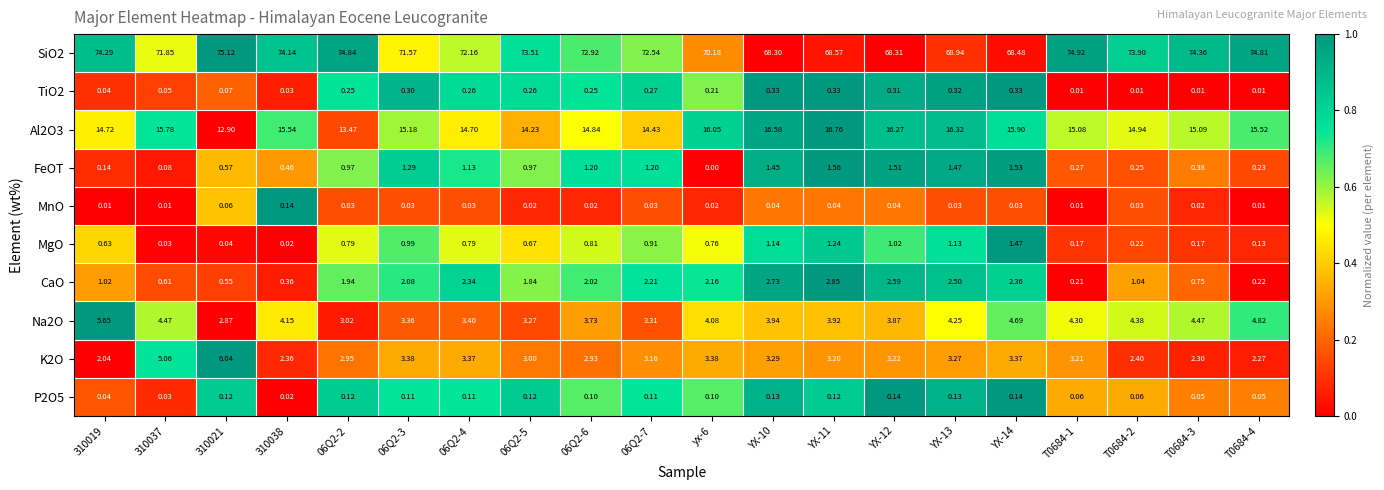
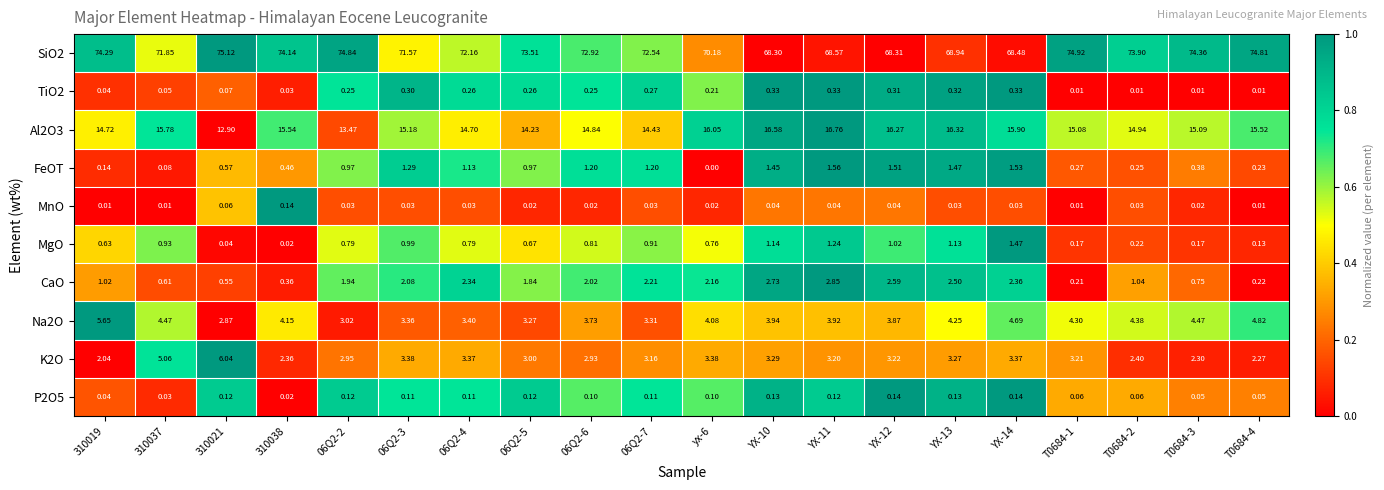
  {
    "SiO2": {
      "310019": 74.29,
      "310037": 71.85,
      "310021": 75.12,
      "310038": 74.14,
      "06Q2-2": 74.84,
      "06Q2-3": 71.57,
      "06Q2-4": 72.16,
      "06Q2-5": 73.51,
      "06Q2-6": 72.92,
      "06Q2-7": 72.54,
      "yx-6": 70.18,
      "YX-10": 68.30,
      "YX-11": 68.57,
      "YX-12": 68.31,
      "YX-13": 68.94,
      "YX-14": 68.48,
      "T0684-1": 74.92,
      "T0684-2": 73.90,
      "T0684-3": 74.36,
      "T0684-4": 74.81
    },
    "TiO2": {
      "310019": 0.04,
      "310037": 0.05,
      "310021": 0.07,
      "310038": 0.03,
      "06Q2-2": 0.25,
      "06Q2-3": 0.30,
      "06Q2-4": 0.26,
      "06Q2-5": 0.26,
      "06Q2-6": 0.25,
      "06Q2-7": 0.27,
      "yx-6": 0.21,
      "YX-10": 0.33,
      "YX-11": 0.33,
      "YX-12": 0.31,
      "YX-13": 0.32,
      "YX-14": 0.33,
      "T0684-1": 0.01,
      "T0684-2": 0.01,
      "T0684-3": 0.01,
      "T0684-4": 0.01
    },
    "Al2O3": {
      "310019": 14.72,
      "310037": 15.78,
      "310021": 12.90,
      "310038": 15.54,
      "06Q2-2": 13.47,
      "06Q2-3": 15.18,
      "06Q2-4": 14.70,
      "06Q2-5": 14.23,
      "06Q2-6": 14.84,
      "06Q2-7": 14.43,
      "yx-6": 16.05,
      "YX-10": 16.58,
      "YX-11": 16.76,
      "YX-12": 16.27,
      "YX-13": 16.32,
      "YX-14": 15.90,
      "T0684-1": 15.08,
      "T0684-2": 14.94,
      "T0684-3": 15.09,
      "T0684-4": 15.52
    },
    "FeOT": {
      "310019": 0.14,
      "310037": 0.08,
      "310021": 0.57,
      "310038": 0.46,
      "06Q2-2": 0.97,
      "06Q2-3": 1.29,
      "06Q2-4": 1.13,
      "06Q2-5": 0.97,
      "06Q2-6": 1.20,
      "06Q2-7": 1.20,
      "yx-6": 0.00,
      "YX-10": 1.45,
      "YX-11": 1.56,
      "YX-12": 1.51,
      "YX-13": 1.47,
      "YX-14": 1.53,
      "T0684-1": 0.27,
      "T0684-2": 0.25,
      "T0684-3": 0.38,
      "T0684-4": 0.23
    },
    "MnO": {
      "310019": 0.01,
      "310037": 0.01,
      "310021": 0.06,
      "310038": 0.14,
      "06Q2-2": 0.03,
      "06Q2-3": 0.03,
      "06Q2-4": 0.03,
      "06Q2-5": 0.02,
      "06Q2-6": 0.02,
      "06Q2-7": 0.03,
      "yx-6": 0.02,
      "YX-10": 0.04,
      "YX-11": 0.04,
      "YX-12": 0.04,
      "YX-13": 0.03,
      "YX-14": 0.03,
      "T0684-1": 0.01,
      "T0684-2": 0.03,
      "T0684-3": 0.02,
      "T0684-4": 0.01
    },
    "MgO": {
      "310019": 0.63,
-     "310037": 0.03,
+     "310037": 0.93,
      "310021": 0.04,
      "310038": 0.02,
      "06Q2-2": 0.79,
      "06Q2-3": 0.99,
      "06Q2-4": 0.79,
      "06Q2-5": 0.67,
      "06Q2-6": 0.81,
      "06Q2-7": 0.91,
      "yx-6": 0.76,
      "YX-10": 1.14,
      "YX-11": 1.24,
      "YX-12": 1.02,
      "YX-13": 1.13,
      "YX-14": 1.47,
      "T0684-1": 0.17,
      "T0684-2": 0.22,
      "T0684-3": 0.17,
      "T0684-4": 0.13
    },
    "CaO": {
      "310019": 1.02,
      "310037": 0.61,
      "310021": 0.55,
      "310038": 0.36,
      "06Q2-2": 1.94,
      "06Q2-3": 2.08,
      "06Q2-4": 2.34,
      "06Q2-5": 1.84,
      "06Q2-6": 2.02,
      "06Q2-7": 2.21,
      "yx-6": 2.16,
      "YX-10": 2.73,
      "YX-11": 2.85,
      "YX-12": 2.59,
      "YX-13": 2.50,
      "YX-14": 2.36,
      "T0684-1": 0.21,
      "T0684-2": 1.04,
      "T0684-3": 0.75,
      "T0684-4": 0.22
    },
    "Na2O": {
      "310019": 5.65,
      "310037": 4.47,
      "310021": 2.87,
      "310038": 4.15,
      "06Q2-2": 3.02,
      "06Q2-3": 3.36,
      "06Q2-4": 3.40,
      "06Q2-5": 3.27,
      "06Q2-6": 3.73,
      "06Q2-7": 3.31,
      "yx-6": 4.08,
      "YX-10": 3.94,
      "YX-11": 3.92,
      "YX-12": 3.87,
      "YX-13": 4.25,
      "YX-14": 4.69,
      "T0684-1": 4.30,
      "T0684-2": 4.38,
      "T0684-3": 4.47,
      "T0684-4": 4.82
    },
    "K2O": {
      "310019": 2.04,
      "310037": 5.06,
      "310021": 6.04,
      "310038": 2.36,
      "06Q2-2": 2.95,
      "06Q2-3": 3.38,
      "06Q2-4": 3.37,
      "06Q2-5": 3.00,
      "06Q2-6": 2.93,
      "06Q2-7": 3.16,
      "yx-6": 3.38,
      "YX-10": 3.29,
      "YX-11": 3.20,
      "YX-12": 3.22,
      "YX-13": 3.27,
      "YX-14": 3.37,
      "T0684-1": 3.21,
      "T0684-2": 2.40,
      "T0684-3": 2.30,
      "T0684-4": 2.27
    },
    "P2O5": {
      "310019": 0.04,
      "310037": 0.03,
      "310021": 0.12,
      "310038": 0.02,
      "06Q2-2": 0.12,
      "06Q2-3": 0.11,
      "06Q2-4": 0.11,
      "06Q2-5": 0.12,
      "06Q2-6": 0.10,
      "06Q2-7": 0.11,
      "yx-6": 0.10,
      "YX-10": 0.13,
      "YX-11": 0.12,
      "YX-12": 0.14,
      "YX-13": 0.13,
      "YX-14": 0.14,
      "T0684-1": 0.06,
      "T0684-2": 0.06,
      "T0684-3": 0.05,
      "T0684-4": 0.05
    }
  }
